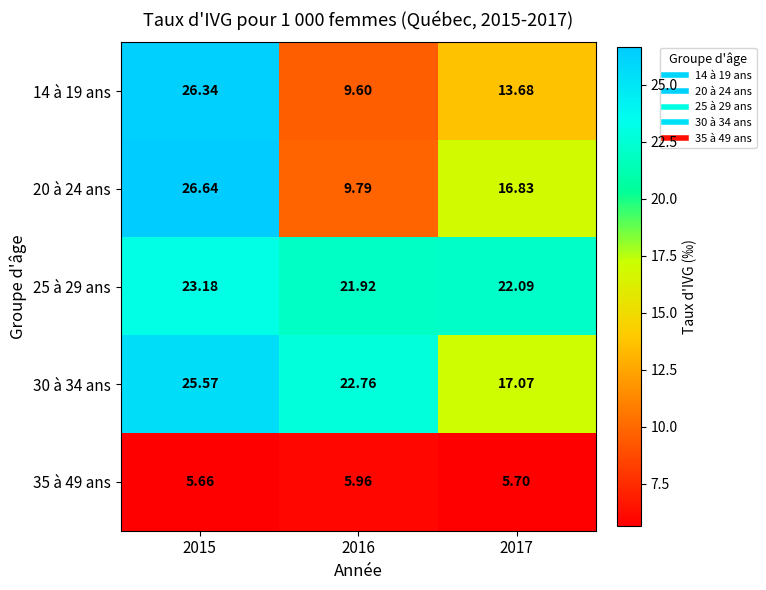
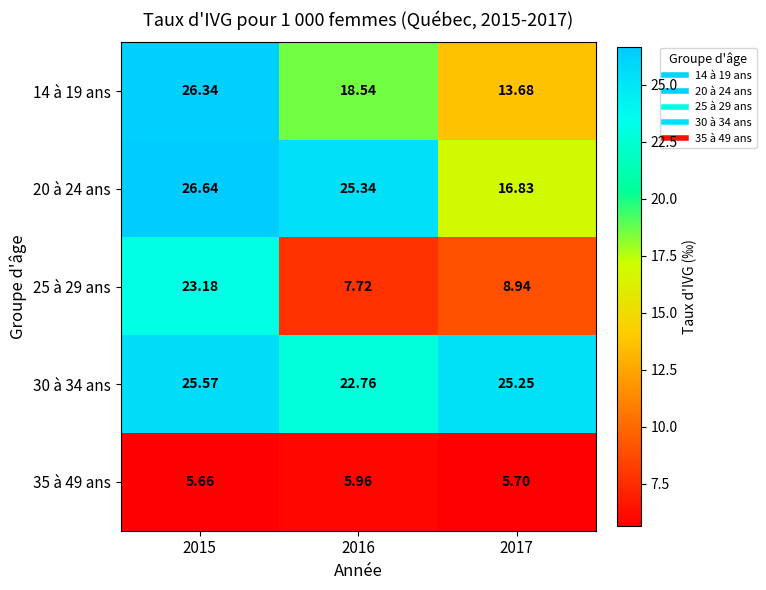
  {
    "14 à 19 ans": {
      "2015": 26.34,
-     "2016": 9.60,
+     "2016": 18.54,
      "2017": 13.68
    },
    "20 à 24 ans": {
      "2015": 26.64,
-     "2016": 9.79,
+     "2016": 25.34,
      "2017": 16.83
    },
    "25 à 29 ans": {
      "2015": 23.18,
-     "2016": 21.92,
-     "2017": 22.09
+     "2016": 7.72,
+     "2017": 8.94
    },
    "30 à 34 ans": {
      "2015": 25.57,
      "2016": 22.76,
-     "2017": 17.07
+     "2017": 25.25
    },
    "35 à 49 ans": {
      "2015": 5.66,
      "2016": 5.96,
      "2017": 5.70
    }
  }
